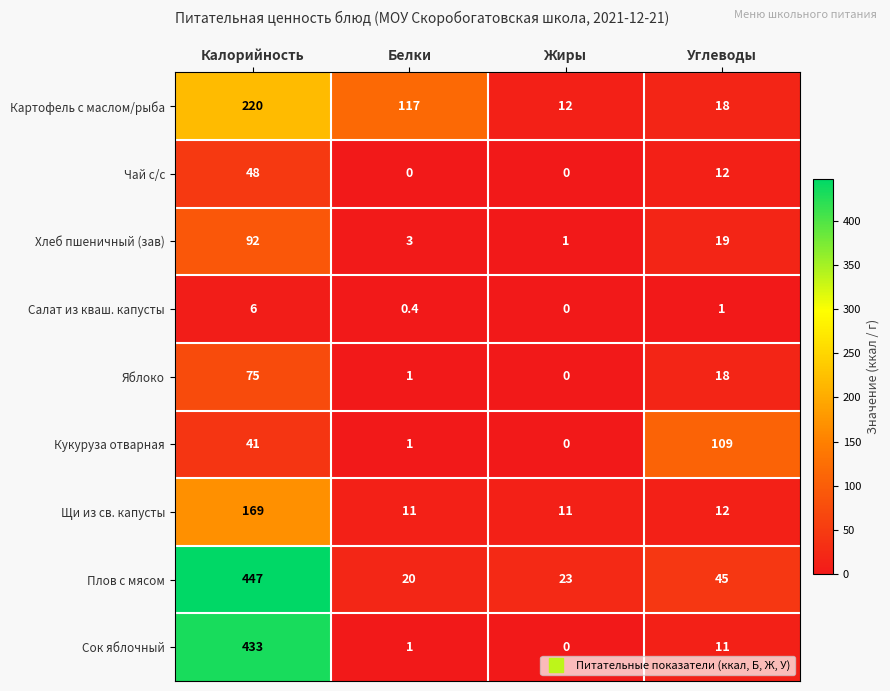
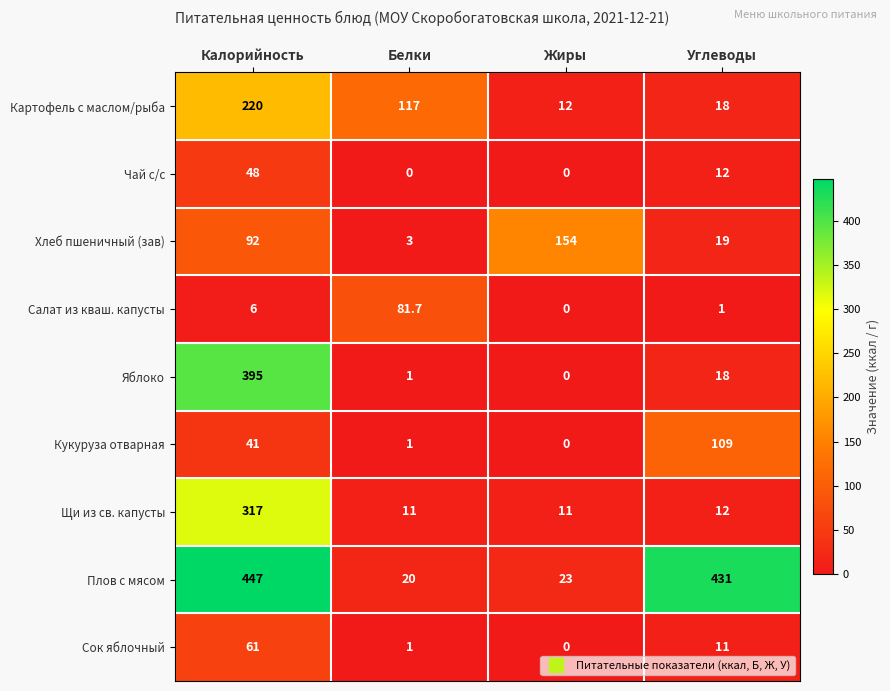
  {
    "Картофель с маслом/рыба": {
      "Калорийность": 220,
      "Белки": 117,
      "Жиры": 12,
      "Углеводы": 18
    },
    "Чай с/с": {
      "Калорийность": 48,
      "Белки": 0,
      "Жиры": 0,
      "Углеводы": 12
    },
    "Хлеб пшеничный (зав)": {
      "Калорийность": 92,
      "Белки": 3,
-     "Жиры": 1,
+     "Жиры": 154,
      "Углеводы": 19
    },
    "Салат из кваш. капусты": {
      "Калорийность": 6,
-     "Белки": 0.4,
+     "Белки": 81.7,
      "Жиры": 0,
      "Углеводы": 1
    },
    "Яблоко": {
-     "Калорийность": 75,
+     "Калорийность": 395,
      "Белки": 1,
      "Жиры": 0,
      "Углеводы": 18
    },
    "Кукуруза отварная": {
      "Калорийность": 41,
      "Белки": 1,
      "Жиры": 0,
      "Углеводы": 109
    },
    "Щи из св. капусты": {
-     "Калорийность": 169,
+     "Калорийность": 317,
      "Белки": 11,
      "Жиры": 11,
      "Углеводы": 12
    },
    "Плов с мясом": {
      "Калорийность": 447,
      "Белки": 20,
      "Жиры": 23,
-     "Углеводы": 45
+     "Углеводы": 431
    },
    "Сок яблочный": {
-     "Калорийность": 433,
+     "Калорийность": 61,
      "Белки": 1,
      "Жиры": 0,
      "Углеводы": 11
    }
  }
